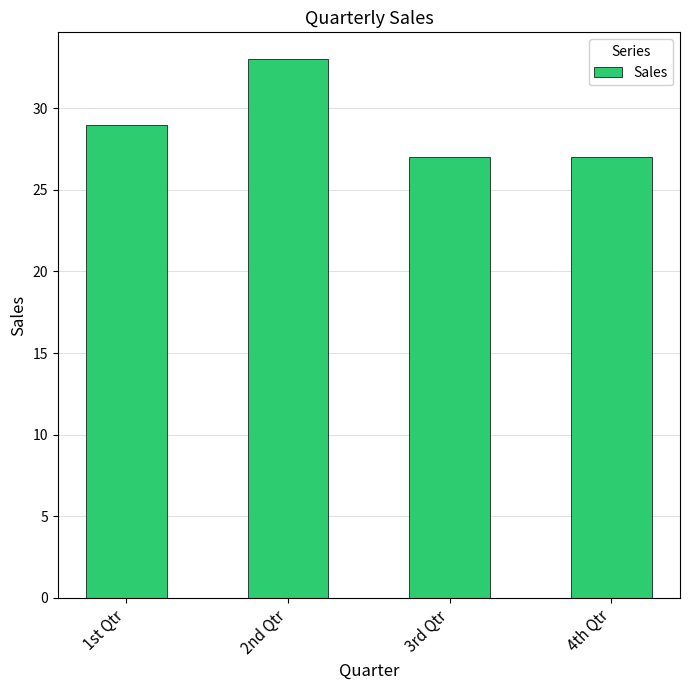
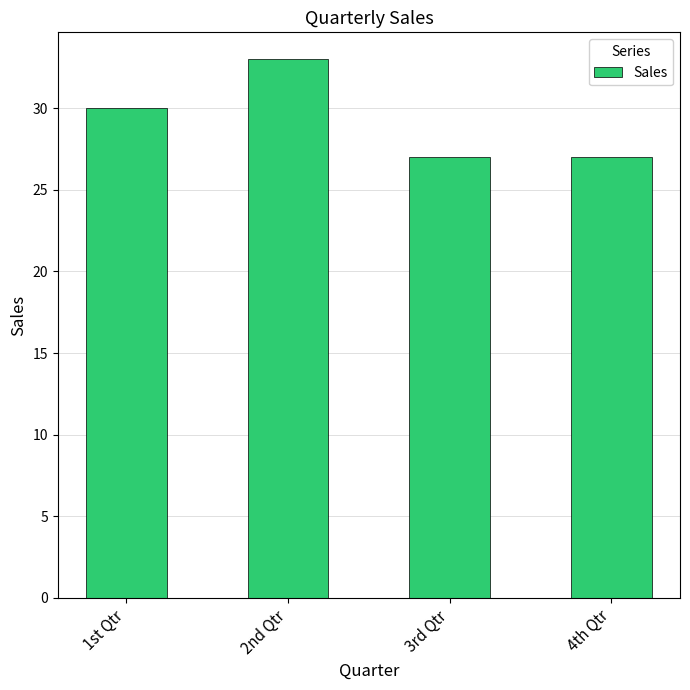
  {
-   "1st Qtr": 29,
+   "1st Qtr": 30,
    "2nd Qtr": 33,
    "3rd Qtr": 27,
    "4th Qtr": 27
  }
